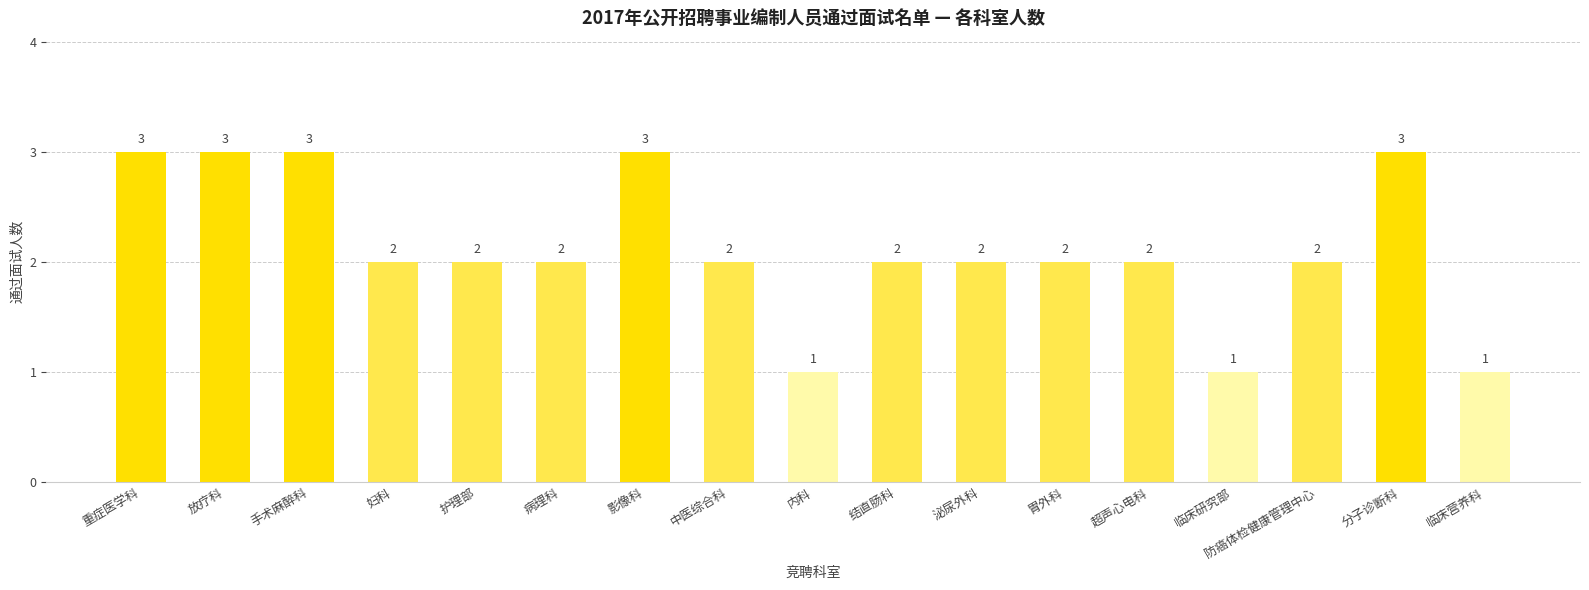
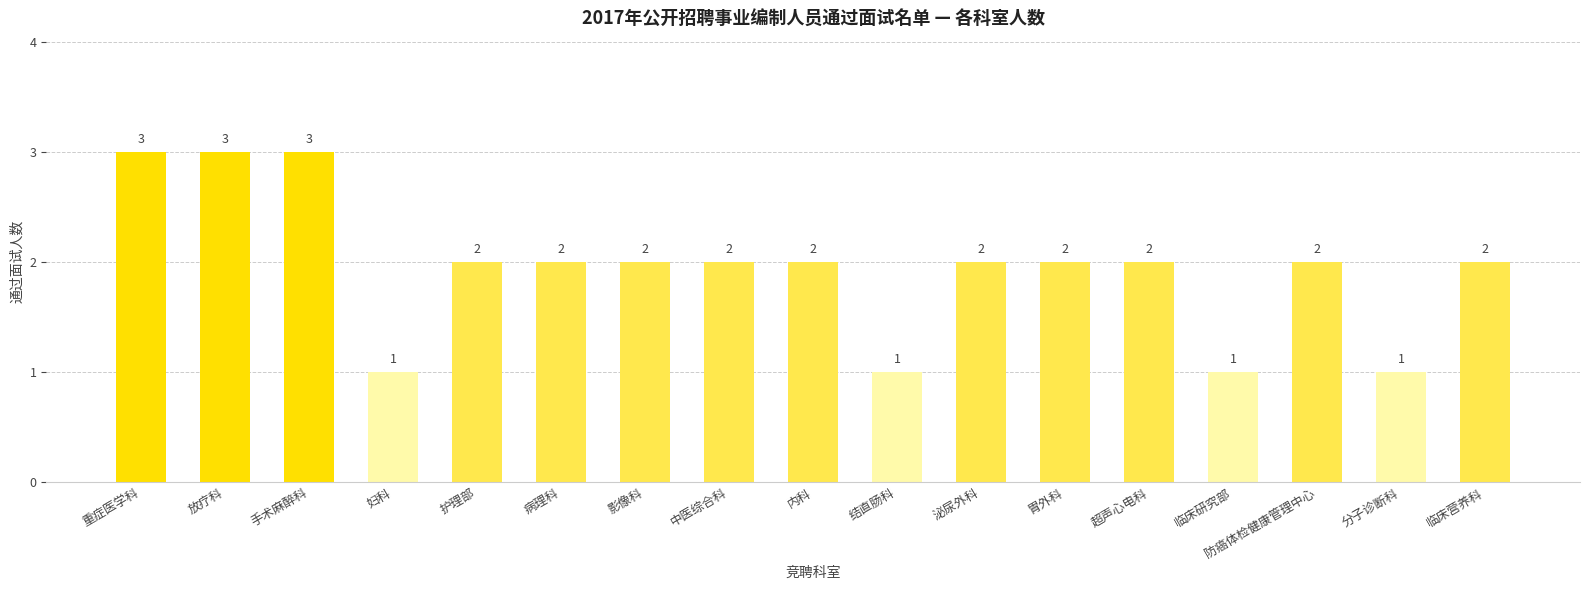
  {
    "重症医学科": 3,
    "放疗科": 3,
    "手术麻醉科": 3,
-   "妇科": 2,
+   "妇科": 1,
    "护理部": 2,
    "病理科": 2,
-   "影像科": 3,
+   "影像科": 2,
    "中医综合科": 2,
-   "内科": 1,
-   "结直肠科": 2,
+   "内科": 2,
+   "结直肠科": 1,
    "泌尿外科": 2,
    "胃外科": 2,
    "超声心电科": 2,
    "临床研究部": 1,
    "防癌体检健康管理中心": 2,
-   "分子诊断科": 3,
-   "临床营养科": 1
+   "分子诊断科": 1,
+   "临床营养科": 2
  }
